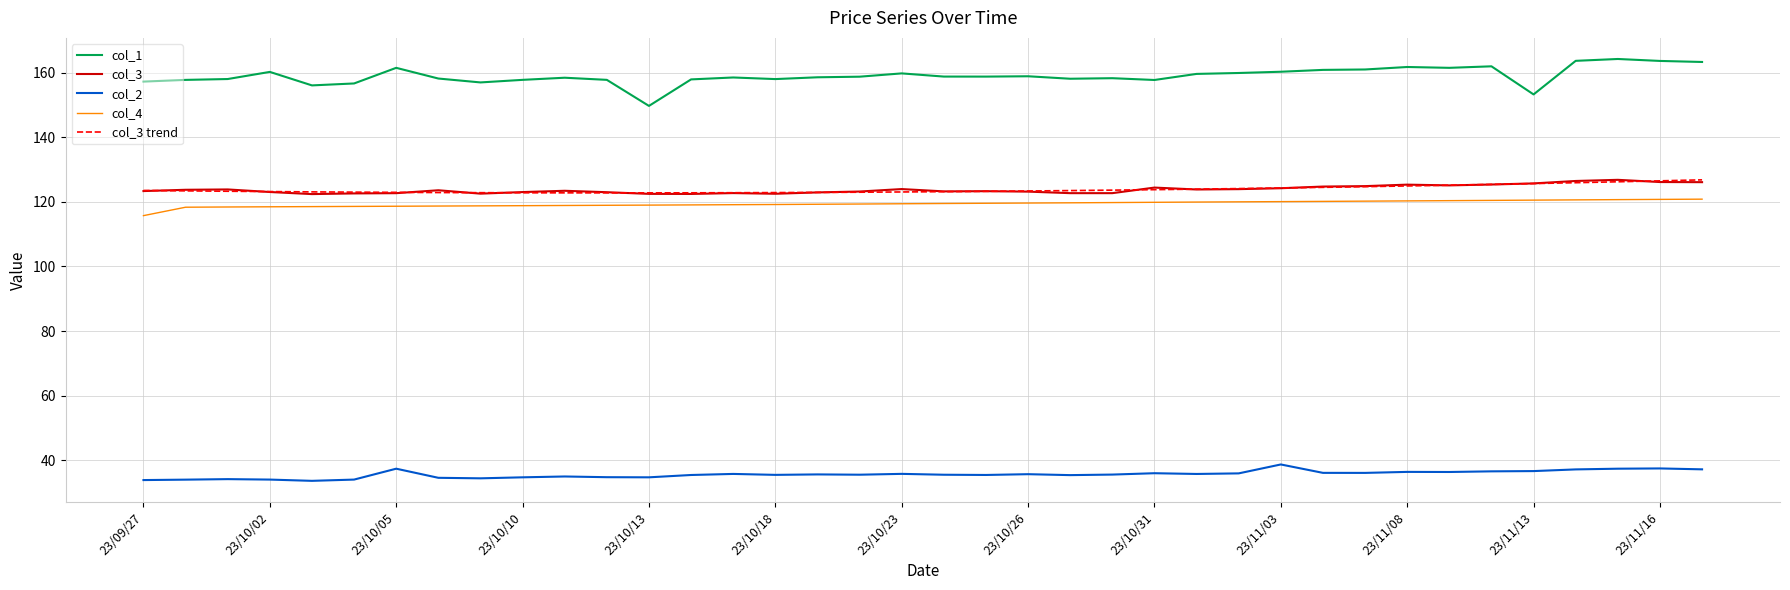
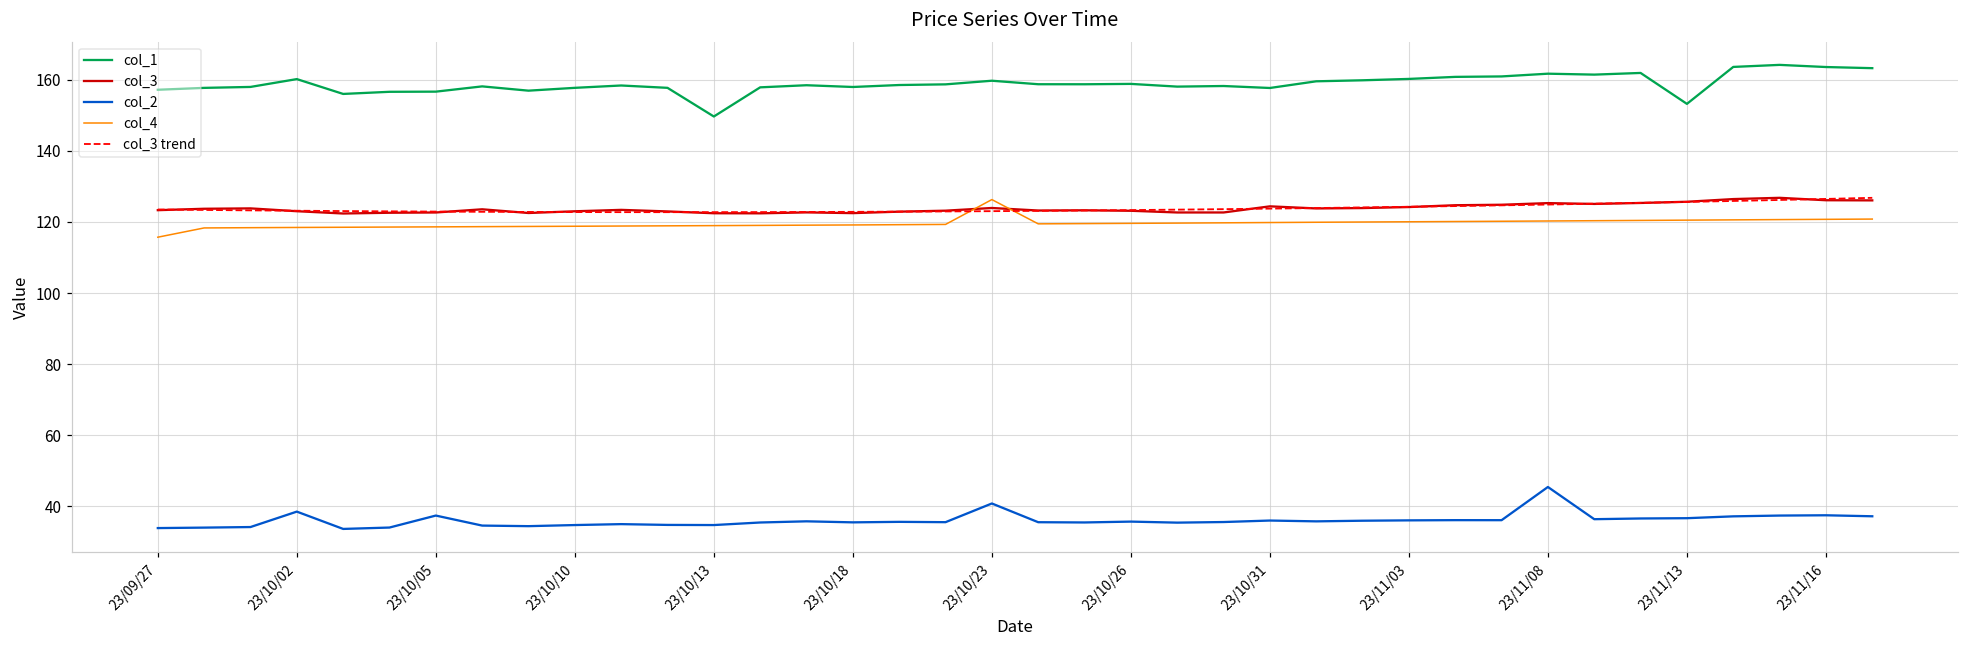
  {
    "col_1": {
      "23/10/02": 160,
-     "23/10/05": 161,
+     "23/10/05": 157,
      "23/10/10": 158,
      "23/10/13": 150,
      "23/10/18": 158,
      "23/10/23": 160,
      "23/10/26": 159,
      "23/10/31": 158,
      "23/11/03": 160,
      "23/11/08": 162,
      "23/11/13": 153,
      "23/11/16": 164
    },
    "col_2": {
      "23/09/27": 34,
-     "23/10/02": 34,
+     "23/10/02": 39,
      "23/10/05": 37,
      "23/10/10": 35,
      "23/10/13": 35,
      "23/10/18": 35,
-     "23/10/23": 36,
+     "23/10/23": 41,
      "23/10/26": 36,
      "23/10/31": 36,
-     "23/11/03": 39,
-     "23/11/08": 36,
+     "23/11/03": 36,
+     "23/11/08": 45,
      "23/11/13": 37,
      "23/11/16": 37
    },
    "col_4": {
      "23/09/27": 116,
      "23/10/02": 118,
      "23/10/05": 119,
      "23/10/10": 119,
      "23/10/13": 119,
      "23/10/18": 119,
-     "23/10/23": 119,
+     "23/10/23": 126,
      "23/10/26": 120,
      "23/10/31": 120,
      "23/11/03": 120,
      "23/11/08": 120,
      "23/11/13": 121,
      "23/11/16": 121
    }
  }
